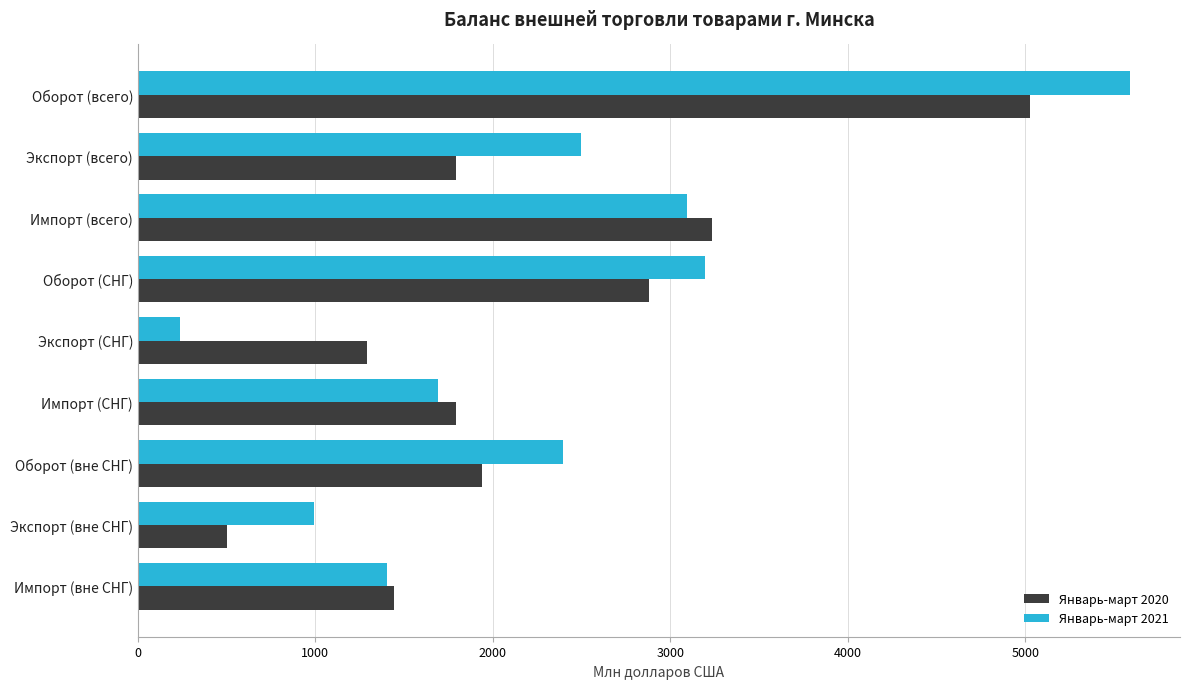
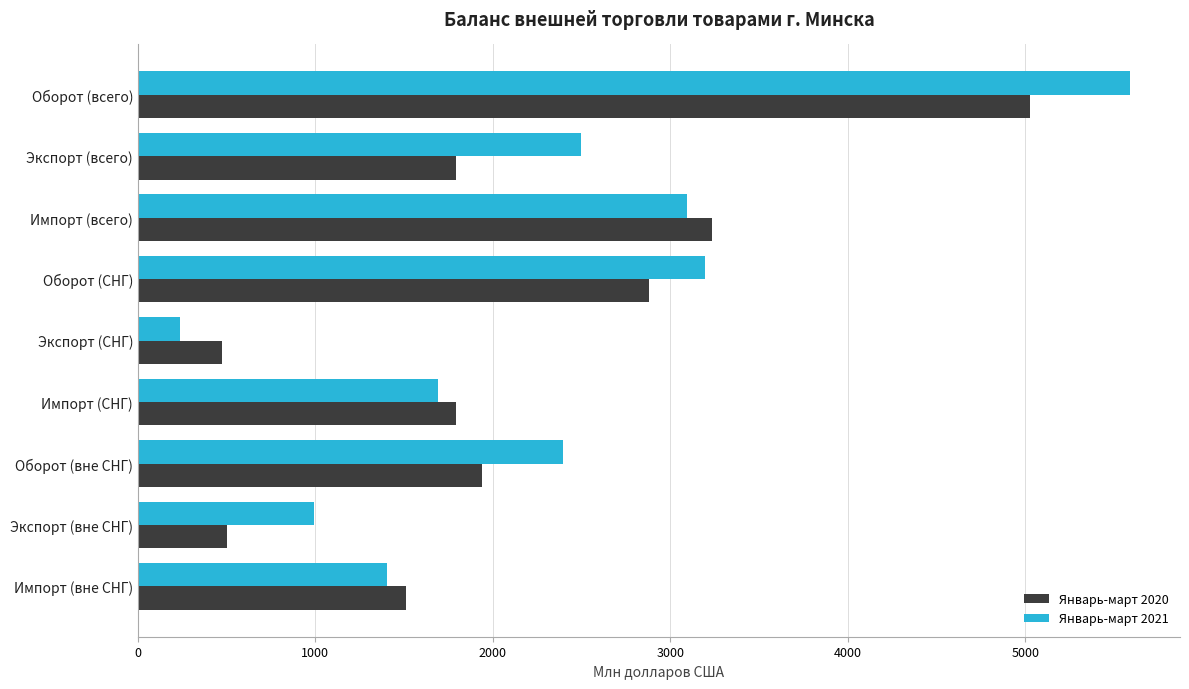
  {
    "Январь-март 2020": {
      "Оборот (всего)": 5030,
      "Экспорт (всего)": 1790,
      "Импорт (всего)": 3230,
      "Оборот (СНГ)": 2880,
-     "Экспорт (СНГ)": 1290,
+     "Экспорт (СНГ)": 470,
      "Импорт (СНГ)": 1790,
      "Оборот (вне СНГ)": 1940,
      "Экспорт (вне СНГ)": 500,
-     "Импорт (вне СНГ)": 1440
+     "Импорт (вне СНГ)": 1510
    },
    "Январь-март 2021": {
      "Оборот (всего)": 5590,
      "Экспорт (всего)": 2500,
      "Импорт (всего)": 3100,
      "Оборот (СНГ)": 3200,
      "Экспорт (СНГ)": 230,
      "Импорт (СНГ)": 1690,
      "Оборот (вне СНГ)": 2400,
      "Экспорт (вне СНГ)": 990,
      "Импорт (вне СНГ)": 1400
    }
  }
